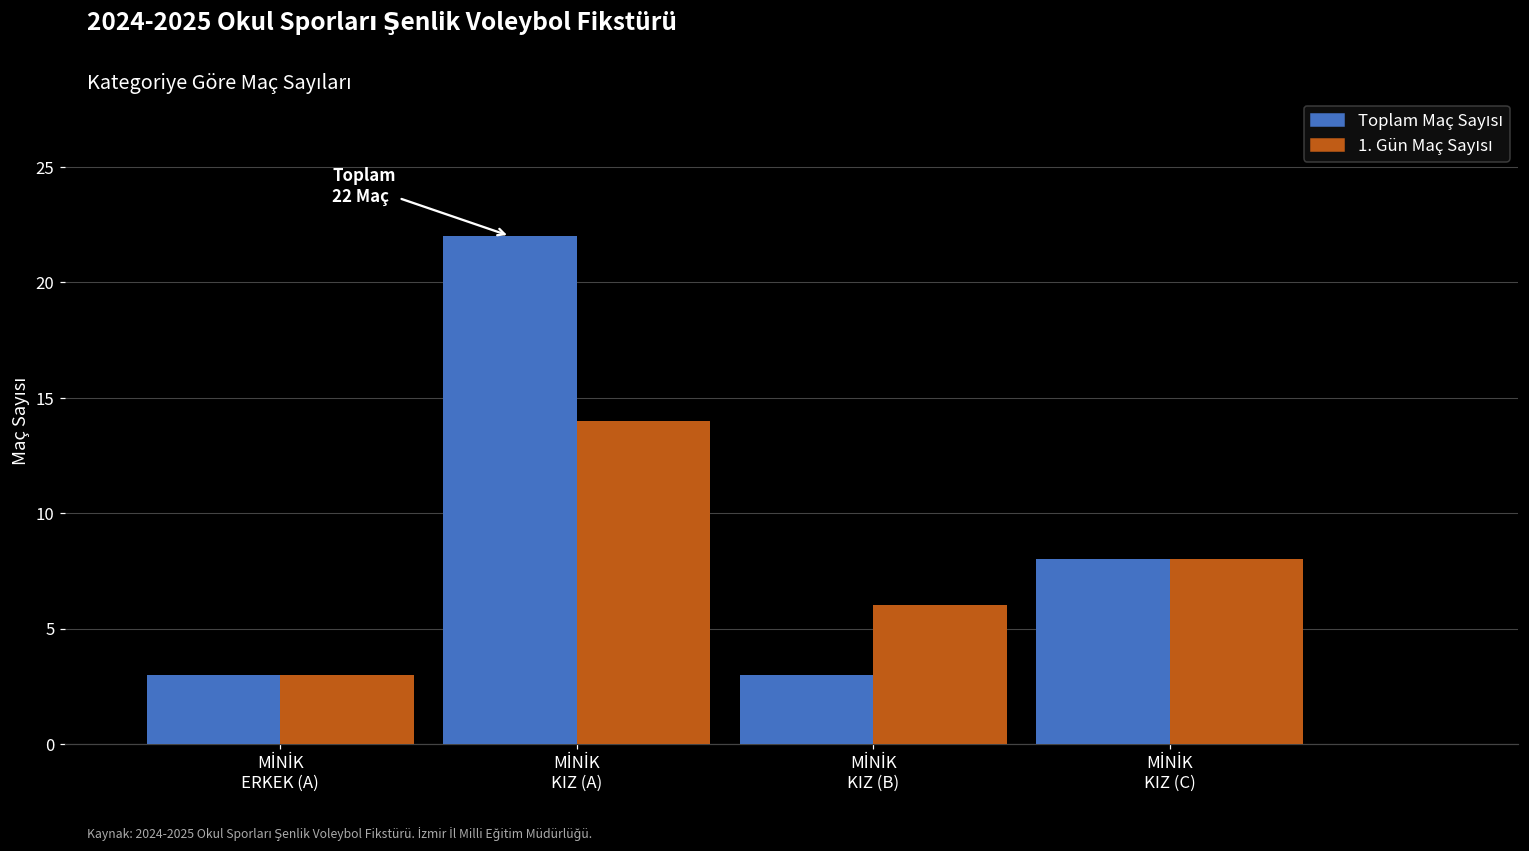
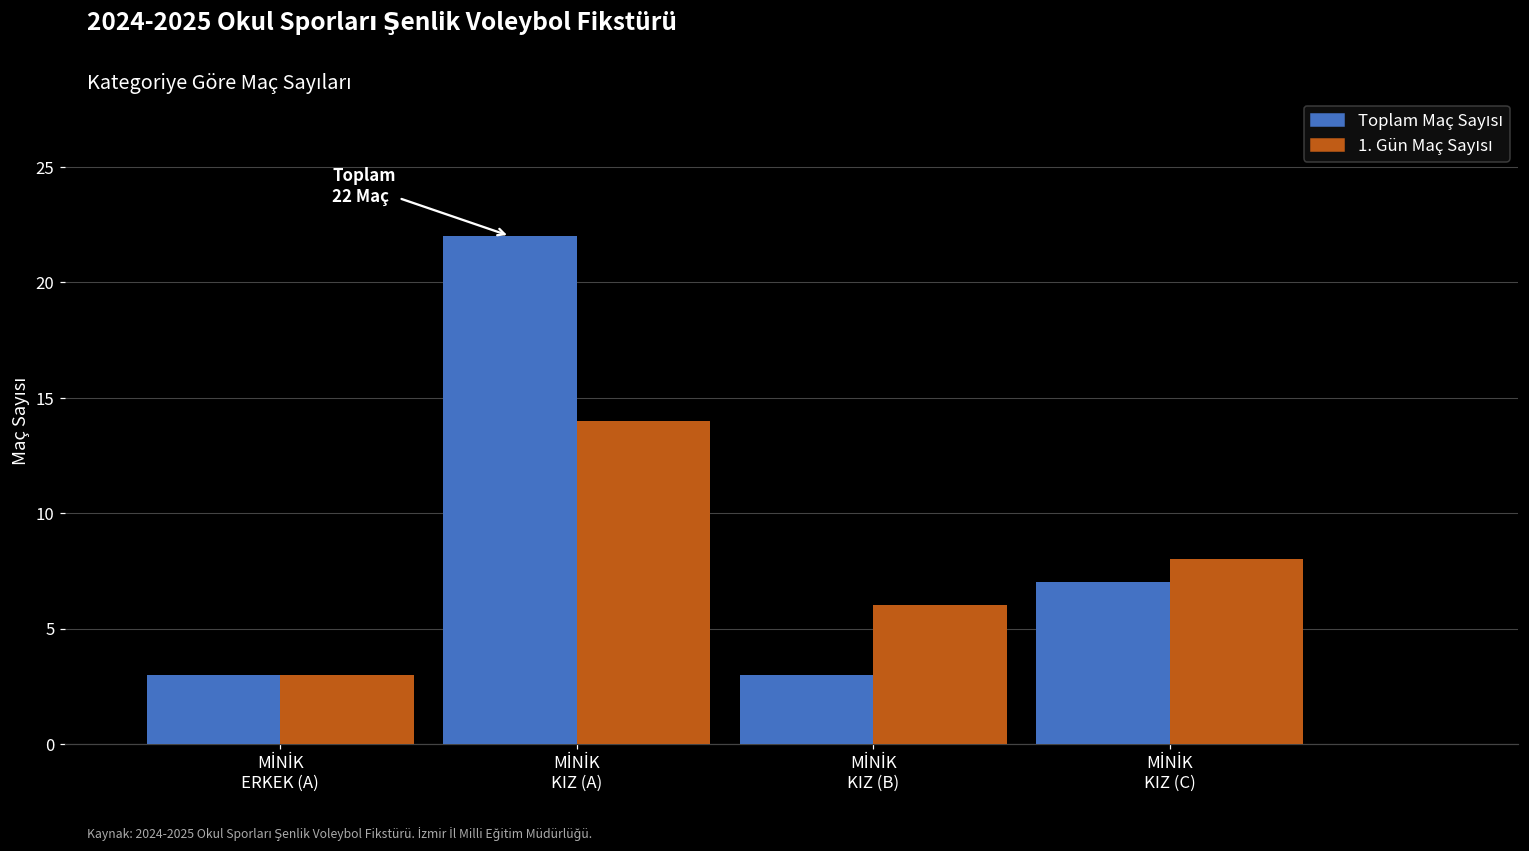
  {
    "Toplam Maç Sayısı": {
      "MİNİK ERKEK (A)": 3,
      "MİNİK KIZ (B)": 3,
-     "MİNİK KIZ (C)": 8
+     "MİNİK KIZ (C)": 7
    },
    "1. Gün Maç Sayısı": {
      "MİNİK ERKEK (A)": 3,
      "MİNİK KIZ (A)": 14,
      "MİNİK KIZ (B)": 6,
      "MİNİK KIZ (C)": 8
    }
  }
